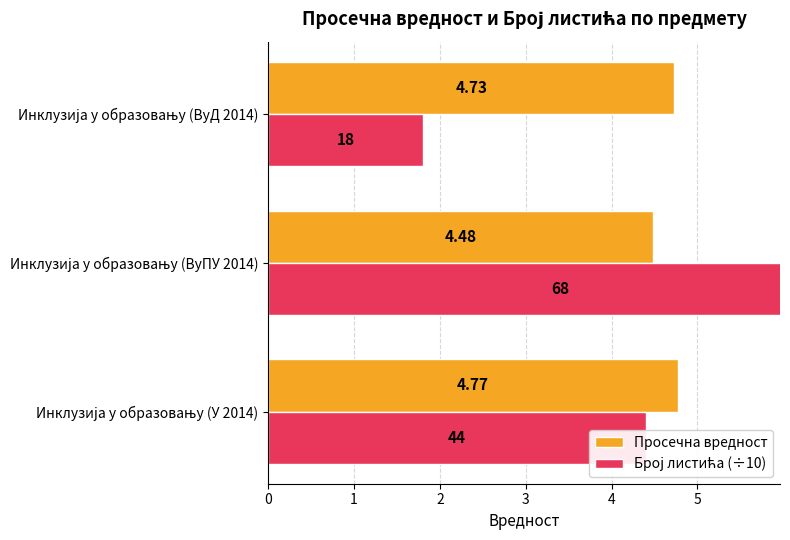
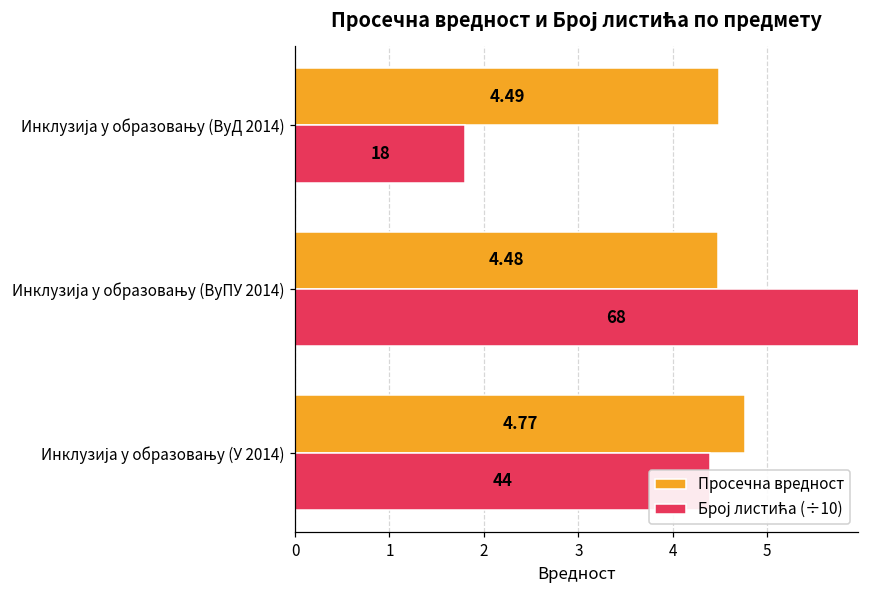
  {
    "Просечна вредност": {
-     "Инклузија у образовању (ВуД 2014)": 4.73,
+     "Инклузија у образовању (ВуД 2014)": 4.49,
      "Инклузија у образовању (ВуПУ 2014)": 4.48,
      "Инклузија у образовању (У 2014)": 4.77
    }
  }
